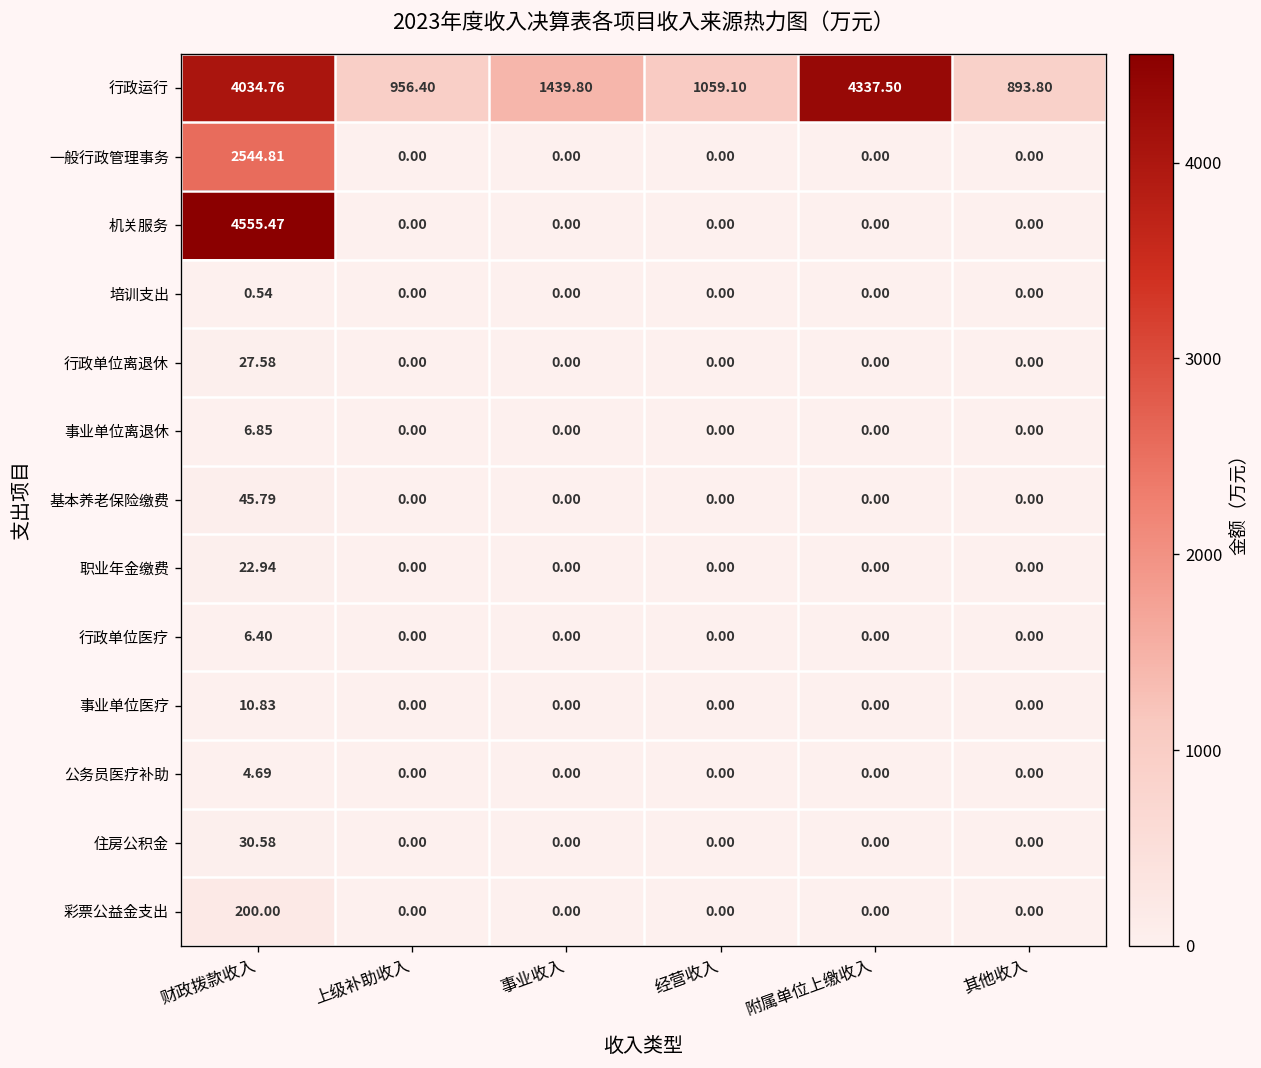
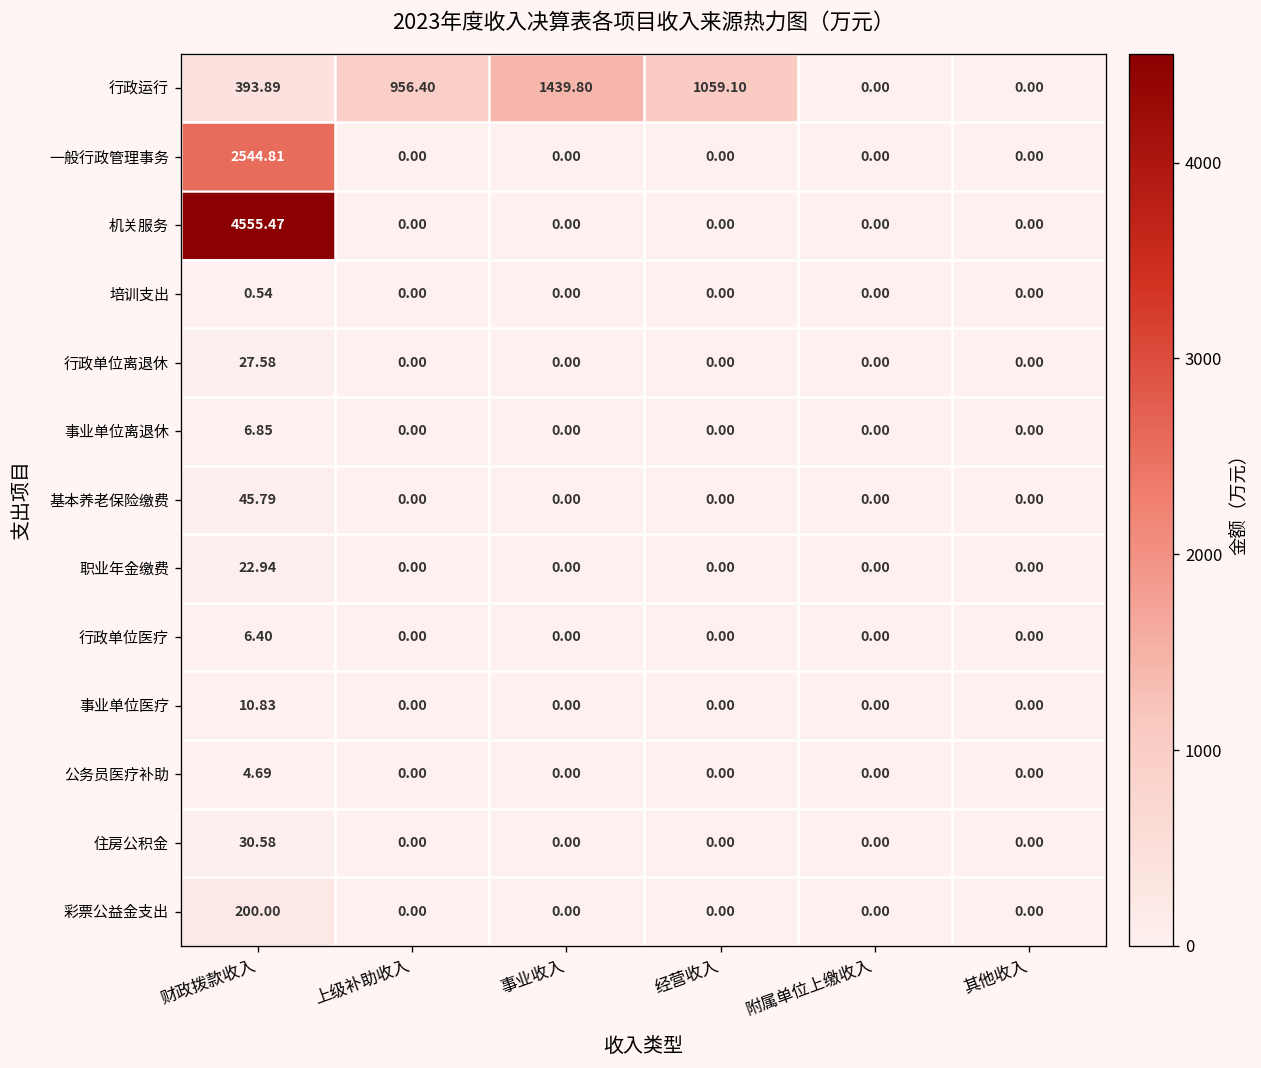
  {
    "行政运行": {
-     "财政拨款收入": 4034.76,
+     "财政拨款收入": 393.89,
      "上级补助收入": 956.40,
      "事业收入": 1439.80,
      "经营收入": 1059.10,
-     "附属单位上缴收入": 4337.50,
-     "其他收入": 893.80
+     "附属单位上缴收入": 0.00,
+     "其他收入": 0.00
    },
    "一般行政管理事务": {
      "财政拨款收入": 2544.81,
      "上级补助收入": 0.00,
      "事业收入": 0.00,
      "经营收入": 0.00,
      "附属单位上缴收入": 0.00,
      "其他收入": 0.00
    },
    "机关服务": {
      "财政拨款收入": 4555.47,
      "上级补助收入": 0.00,
      "事业收入": 0.00,
      "经营收入": 0.00,
      "附属单位上缴收入": 0.00,
      "其他收入": 0.00
    },
    "培训支出": {
      "财政拨款收入": 0.54,
      "上级补助收入": 0.00,
      "事业收入": 0.00,
      "经营收入": 0.00,
      "附属单位上缴收入": 0.00,
      "其他收入": 0.00
    },
    "行政单位离退休": {
      "财政拨款收入": 27.58,
      "上级补助收入": 0.00,
      "事业收入": 0.00,
      "经营收入": 0.00,
      "附属单位上缴收入": 0.00,
      "其他收入": 0.00
    },
    "事业单位离退休": {
      "财政拨款收入": 6.85,
      "上级补助收入": 0.00,
      "事业收入": 0.00,
      "经营收入": 0.00,
      "附属单位上缴收入": 0.00,
      "其他收入": 0.00
    },
    "基本养老保险缴费": {
      "财政拨款收入": 45.79,
      "上级补助收入": 0.00,
      "事业收入": 0.00,
      "经营收入": 0.00,
      "附属单位上缴收入": 0.00,
      "其他收入": 0.00
    },
    "职业年金缴费": {
      "财政拨款收入": 22.94,
      "上级补助收入": 0.00,
      "事业收入": 0.00,
      "经营收入": 0.00,
      "附属单位上缴收入": 0.00,
      "其他收入": 0.00
    },
    "行政单位医疗": {
      "财政拨款收入": 6.40,
      "上级补助收入": 0.00,
      "事业收入": 0.00,
      "经营收入": 0.00,
      "附属单位上缴收入": 0.00,
      "其他收入": 0.00
    },
    "事业单位医疗": {
      "财政拨款收入": 10.83,
      "上级补助收入": 0.00,
      "事业收入": 0.00,
      "经营收入": 0.00,
      "附属单位上缴收入": 0.00,
      "其他收入": 0.00
    },
    "公务员医疗补助": {
      "财政拨款收入": 4.69,
      "上级补助收入": 0.00,
      "事业收入": 0.00,
      "经营收入": 0.00,
      "附属单位上缴收入": 0.00,
      "其他收入": 0.00
    },
    "住房公积金": {
      "财政拨款收入": 30.58,
      "上级补助收入": 0.00,
      "事业收入": 0.00,
      "经营收入": 0.00,
      "附属单位上缴收入": 0.00,
      "其他收入": 0.00
    },
    "彩票公益金支出": {
      "财政拨款收入": 200.00,
      "上级补助收入": 0.00,
      "事业收入": 0.00,
      "经营收入": 0.00,
      "附属单位上缴收入": 0.00,
      "其他收入": 0.00
    }
  }
